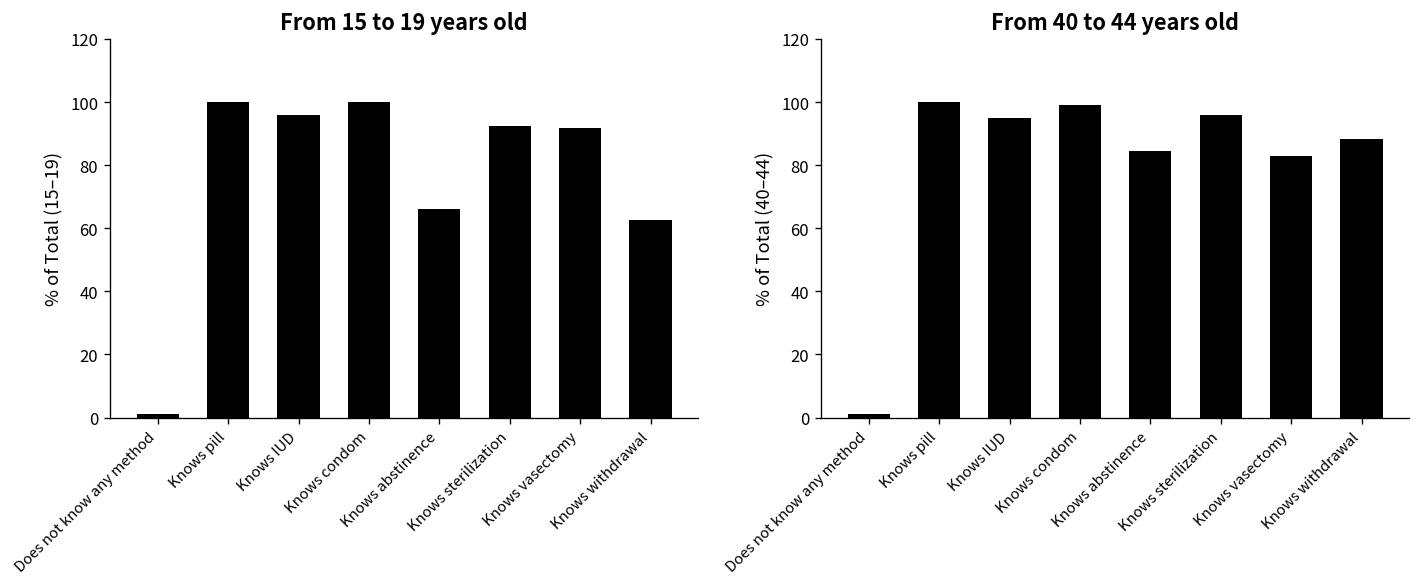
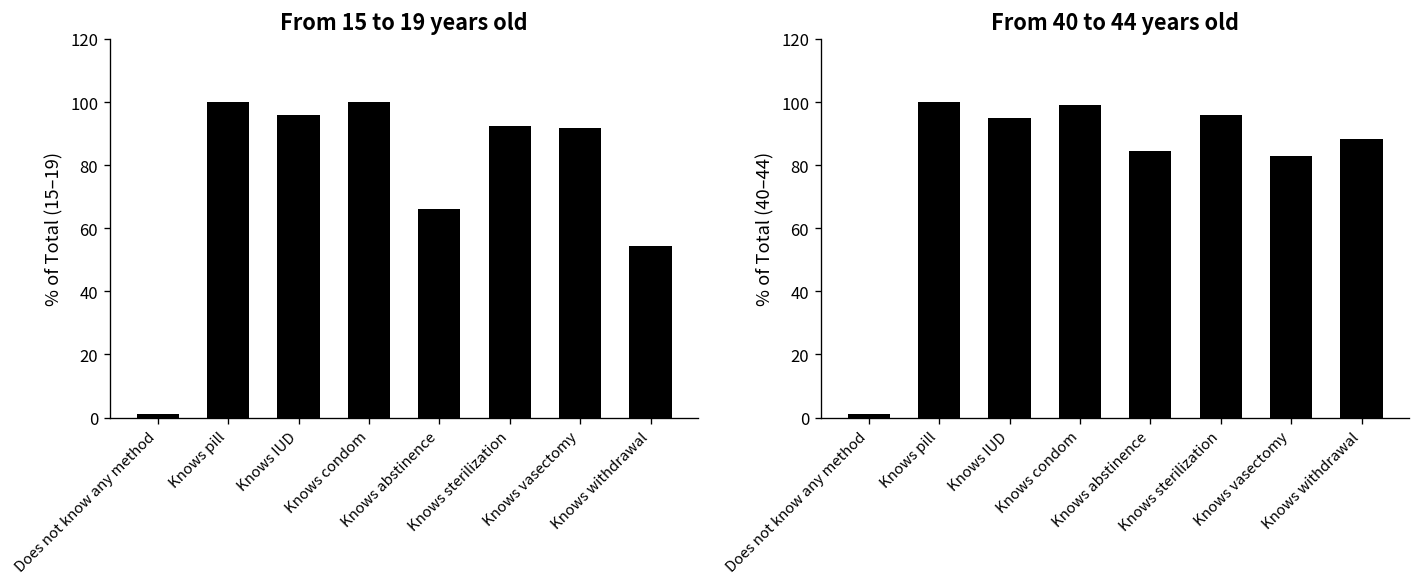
  {
    "From 15 to 19 years old": {
      "Does not know any method": 1,
      "Knows pill": 100,
      "Knows IUD": 96,
      "Knows condom": 100,
      "Knows abstinence": 66,
      "Knows sterilization": 92,
      "Knows vasectomy": 92,
-     "Knows withdrawal": 63
+     "Knows withdrawal": 54
    },
    "From 40 to 44 years old": {
      "Does not know any method": 1,
      "Knows pill": 100,
      "Knows IUD": 95,
      "Knows condom": 99,
      "Knows abstinence": 85,
      "Knows sterilization": 96,
      "Knows vasectomy": 83,
      "Knows withdrawal": 88
    }
  }
